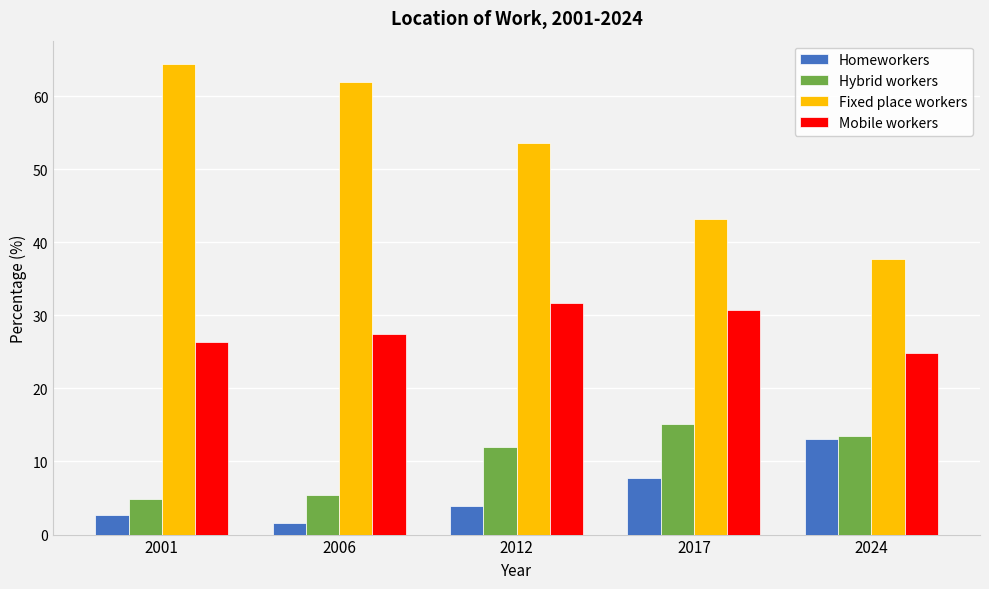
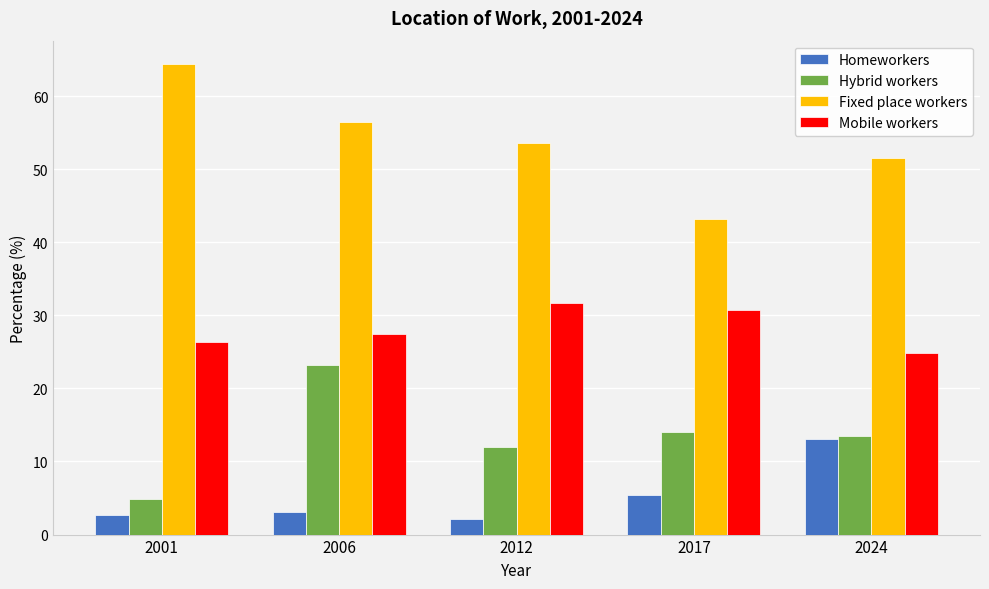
  {
    "Homeworkers": {
      "2001": 3,
-     "2006": 2,
-     "2012": 4,
-     "2017": 8,
+     "2006": 3,
+     "2012": 2,
+     "2017": 5,
      "2024": 13
    },
    "Hybrid workers": {
      "2001": 5,
-     "2006": 5,
+     "2006": 23,
      "2012": 12,
-     "2017": 15,
+     "2017": 14,
      "2024": 13
    },
    "Fixed place workers": {
      "2001": 64,
-     "2006": 62,
+     "2006": 56,
      "2012": 54,
      "2017": 43,
-     "2024": 38
+     "2024": 52
    },
    "Mobile workers": {
      "2001": 26,
      "2006": 28,
      "2012": 32,
      "2017": 31,
      "2024": 25
    }
  }
